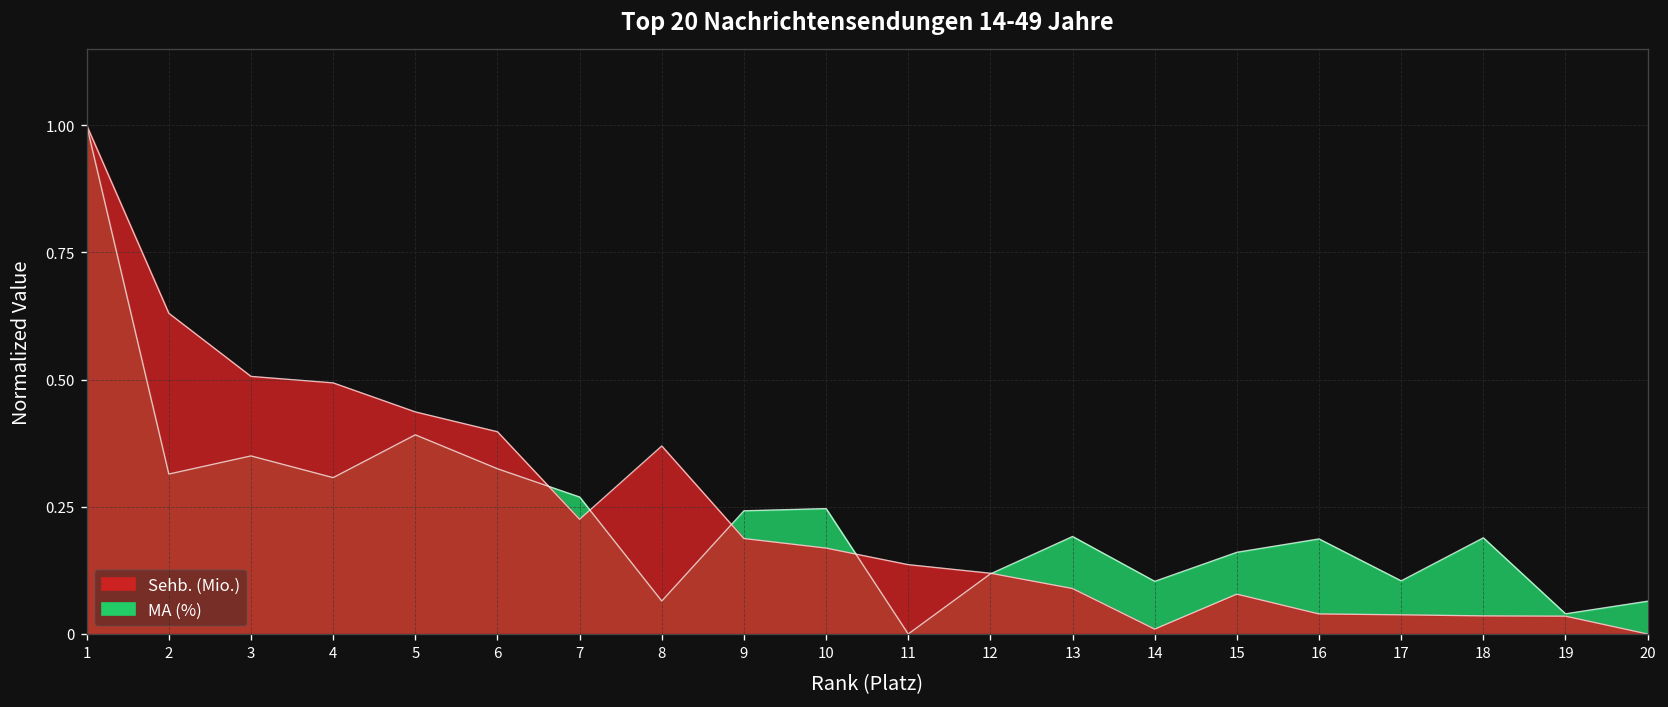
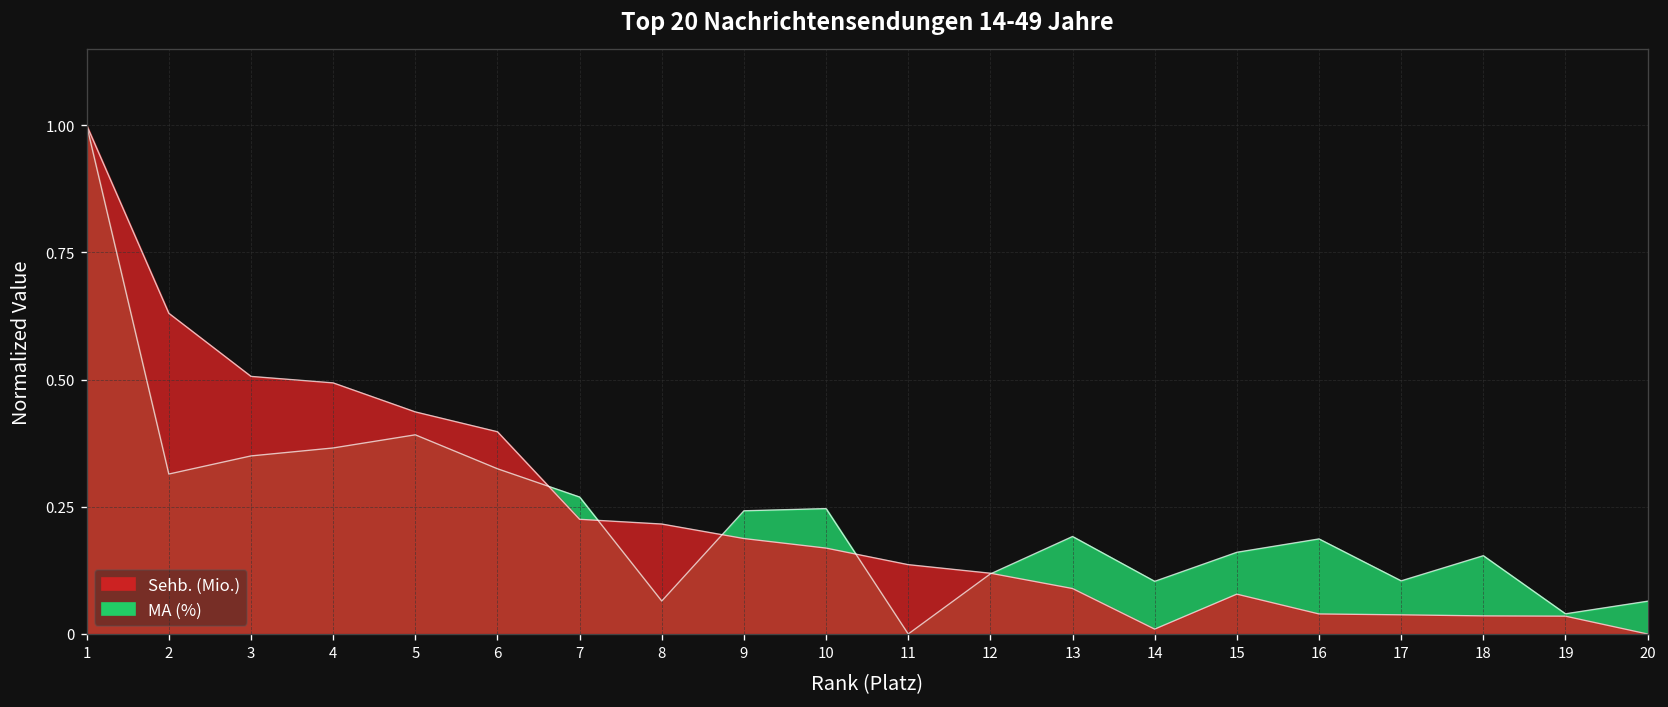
  {
    "MA (%)": {
      "2": 0.31,
      "3": 0.35,
-     "4": 0.31,
+     "4": 0.37,
      "5": 0.39,
      "6": 0.32,
      "7": 0.27,
      "8": 0.06,
      "9": 0.24,
      "10": 0.25,
      "11": 0.00,
      "13": 0.19,
      "14": 0.10,
      "15": 0.16,
      "16": 0.19,
      "17": 0.10,
-     "18": 0.19,
+     "18": 0.15,
      "20": 0.06
    },
    "Sehb. (Mio.)": {
      "2": 0.63,
      "3": 0.51,
      "4": 0.49,
      "5": 0.44,
      "6": 0.40,
      "7": 0.23,
-     "8": 0.37,
+     "8": 0.22,
      "9": 0.19,
      "10": 0.17,
      "11": 0.14,
      "13": 0.09,
      "14": 0.01,
      "15": 0.08,
      "16": 0.04,
      "17": 0.04,
      "18": 0.04,
      "20": 0.00
    }
  }
